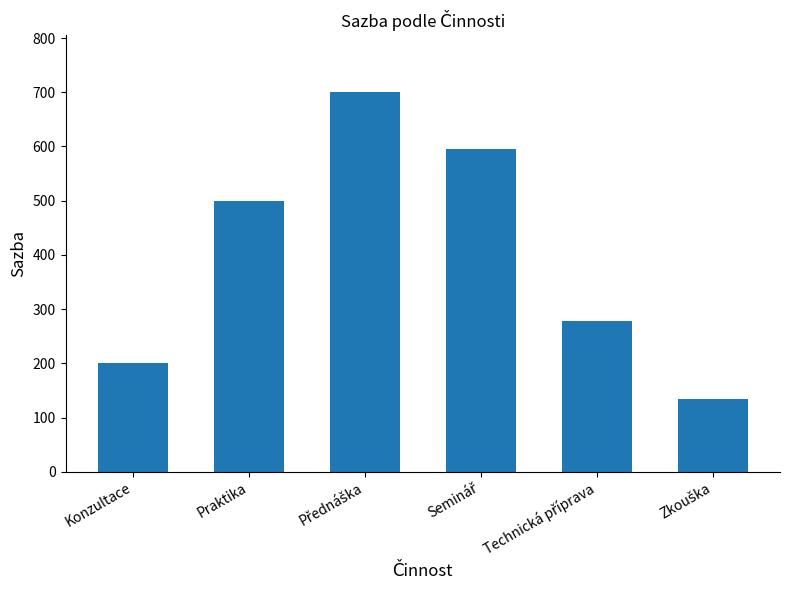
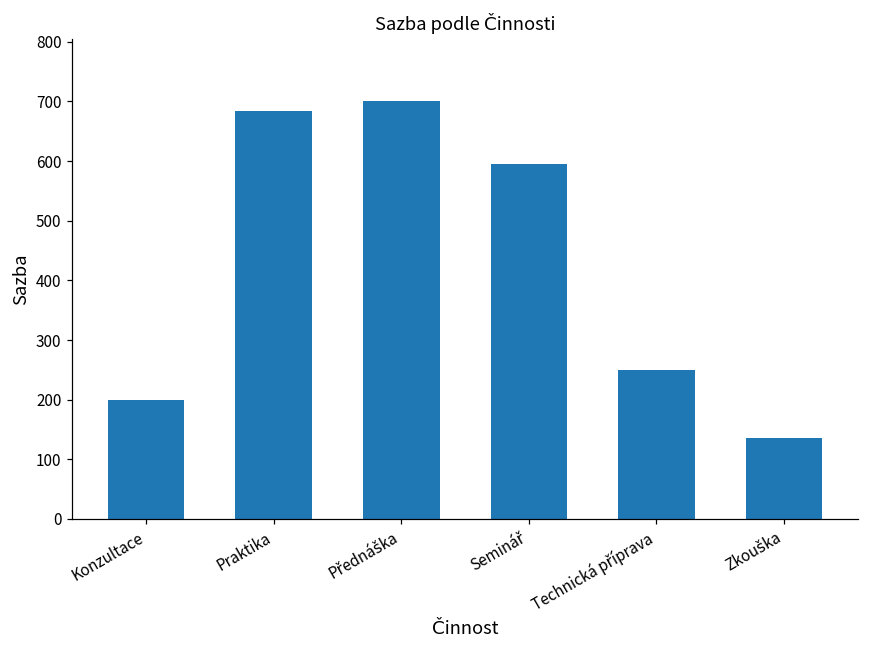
  {
    "Konzultace": 200,
-   "Praktika": 500,
+   "Praktika": 680,
    "Přednáška": 700,
    "Seminář": 600,
-   "Technická příprava": 280,
+   "Technická příprava": 250,
    "Zkouška": 140
  }
